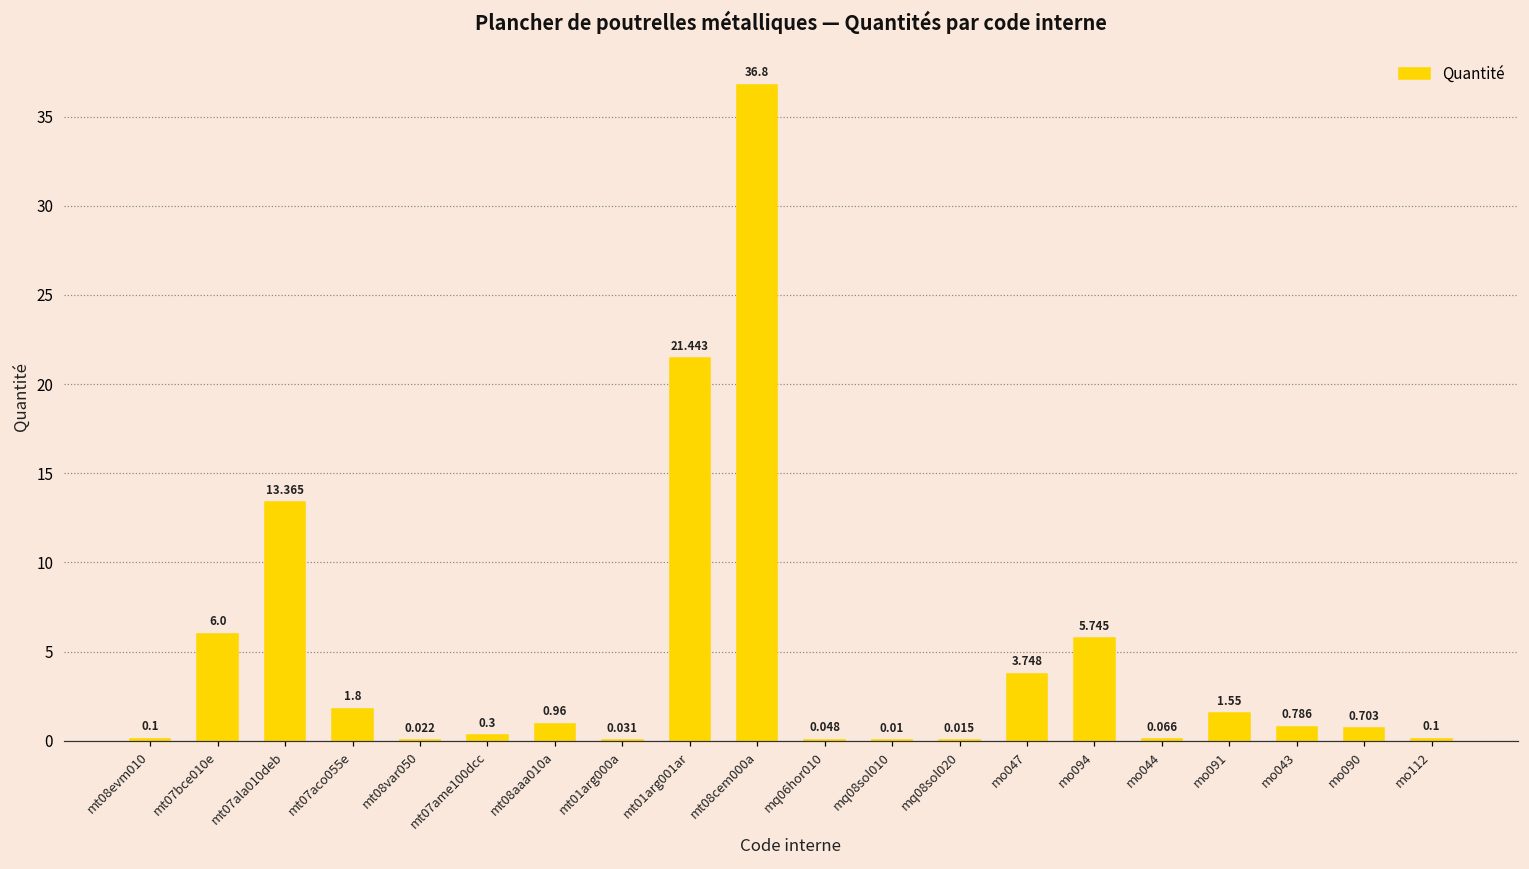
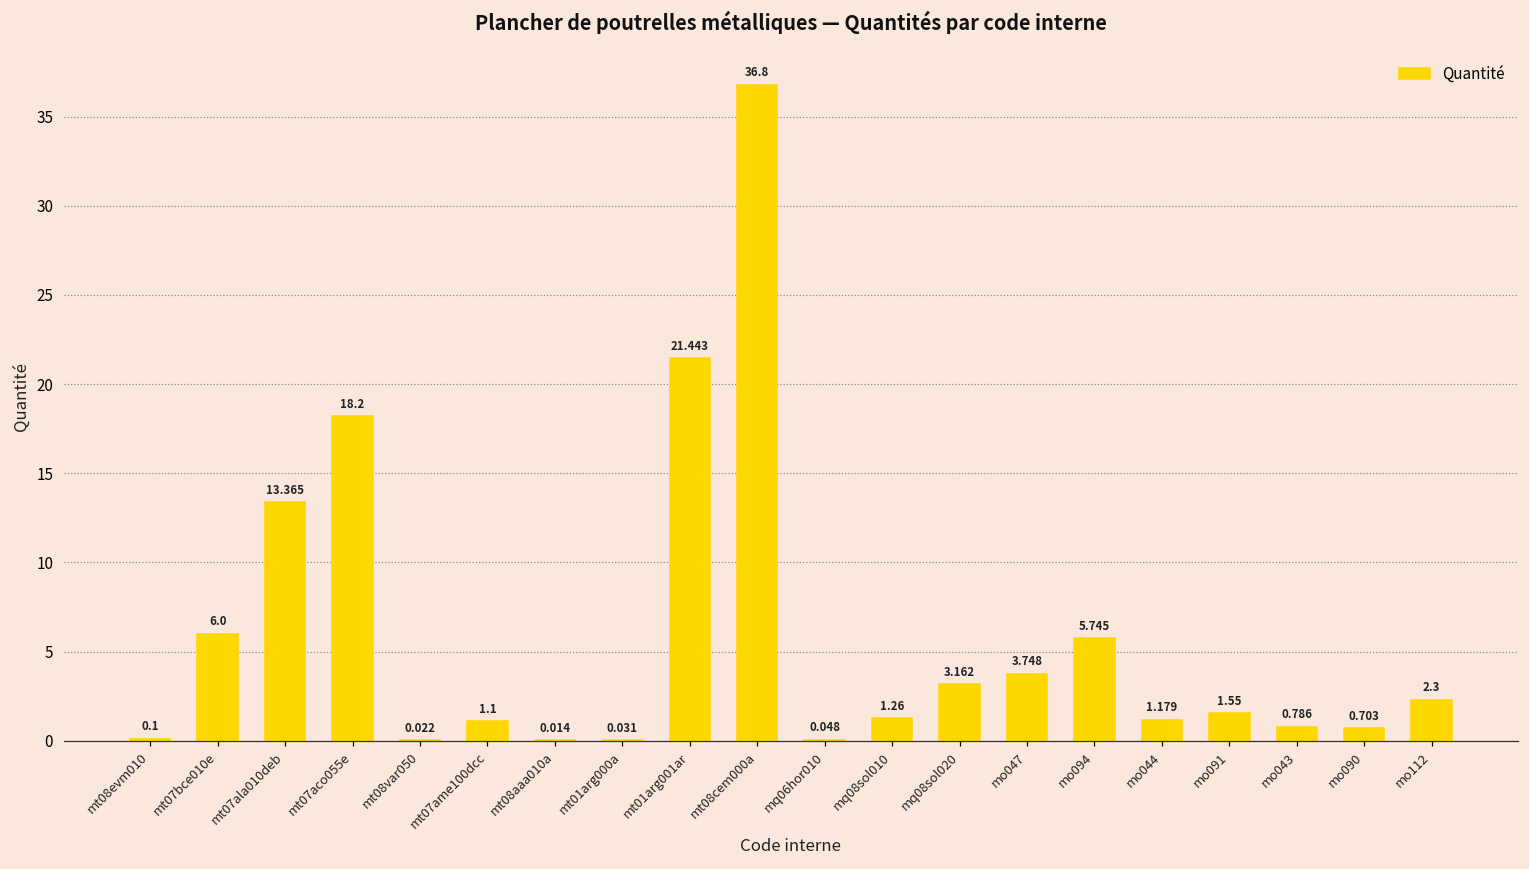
  {
    "mt08evm010": 0.1,
    "mt07bce010e": 6.0,
    "mt07ala010deb": 13.365,
-   "mt07aco055e": 1.8,
+   "mt07aco055e": 18.2,
    "mt08var050": 0.022,
-   "mt07ame100dcc": 0.3,
-   "mt08aaa010a": 0.96,
+   "mt07ame100dcc": 1.1,
+   "mt08aaa010a": 0.014,
    "mt01arg000a": 0.031,
    "mt01arg001ar": 21.443,
    "mt08cem000a": 36.8,
    "mq06hor010": 0.048,
-   "mq08sol010": 0.01,
-   "mq08sol020": 0.015,
+   "mq08sol010": 1.26,
+   "mq08sol020": 3.162,
    "mo047": 3.748,
    "mo094": 5.745,
-   "mo044": 0.066,
+   "mo044": 1.179,
    "mo091": 1.55,
    "mo043": 0.786,
    "mo090": 0.703,
-   "mo112": 0.1
+   "mo112": 2.3
  }
